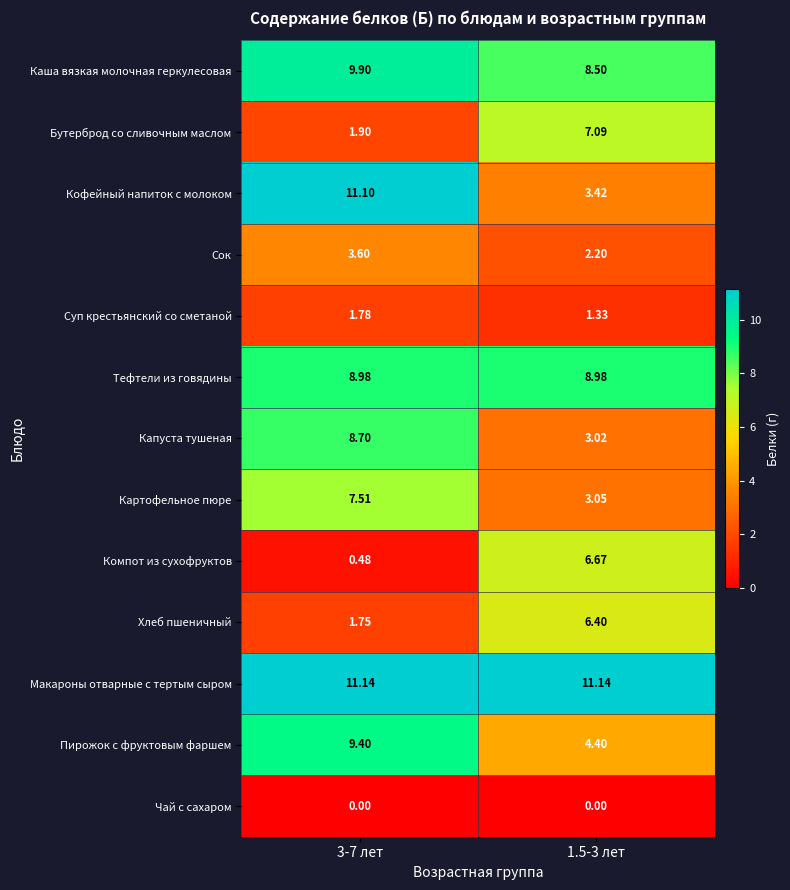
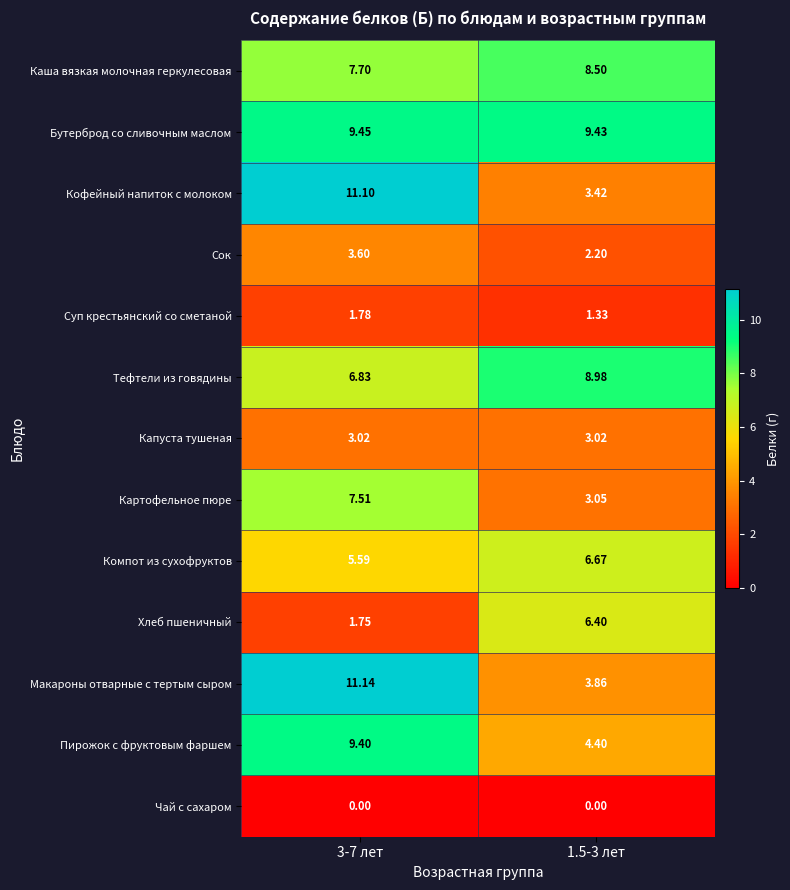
  {
    "Каша вязкая молочная геркулесовая": {
-     "3-7 лет": 9.90,
+     "3-7 лет": 7.70,
      "1.5-3 лет": 8.50
    },
    "Бутерброд со сливочным маслом": {
-     "3-7 лет": 1.90,
-     "1.5-3 лет": 7.09
+     "3-7 лет": 9.45,
+     "1.5-3 лет": 9.43
    },
    "Кофейный напиток с молоком": {
      "3-7 лет": 11.10,
      "1.5-3 лет": 3.42
    },
    "Сок": {
      "3-7 лет": 3.60,
      "1.5-3 лет": 2.20
    },
    "Суп крестьянский со сметаной": {
      "3-7 лет": 1.78,
      "1.5-3 лет": 1.33
    },
    "Тефтели из говядины": {
-     "3-7 лет": 8.98,
+     "3-7 лет": 6.83,
      "1.5-3 лет": 8.98
    },
    "Капуста тушеная": {
-     "3-7 лет": 8.70,
+     "3-7 лет": 3.02,
      "1.5-3 лет": 3.02
    },
    "Картофельное пюре": {
      "3-7 лет": 7.51,
      "1.5-3 лет": 3.05
    },
    "Компот из сухофруктов": {
-     "3-7 лет": 0.48,
+     "3-7 лет": 5.59,
      "1.5-3 лет": 6.67
    },
    "Хлеб пшеничный": {
      "3-7 лет": 1.75,
      "1.5-3 лет": 6.40
    },
    "Макароны отварные с тертым сыром": {
      "3-7 лет": 11.14,
-     "1.5-3 лет": 11.14
+     "1.5-3 лет": 3.86
    },
    "Пирожок с фруктовым фаршем": {
      "3-7 лет": 9.40,
      "1.5-3 лет": 4.40
    },
    "Чай с сахаром": {
      "3-7 лет": 0.00,
      "1.5-3 лет": 0.00
    }
  }
